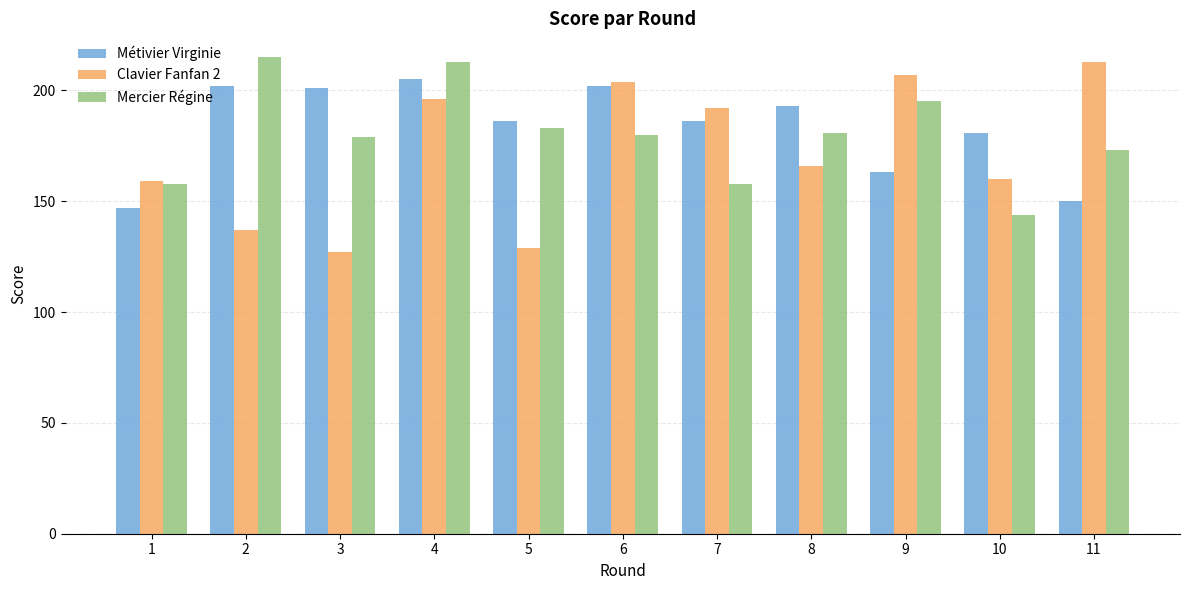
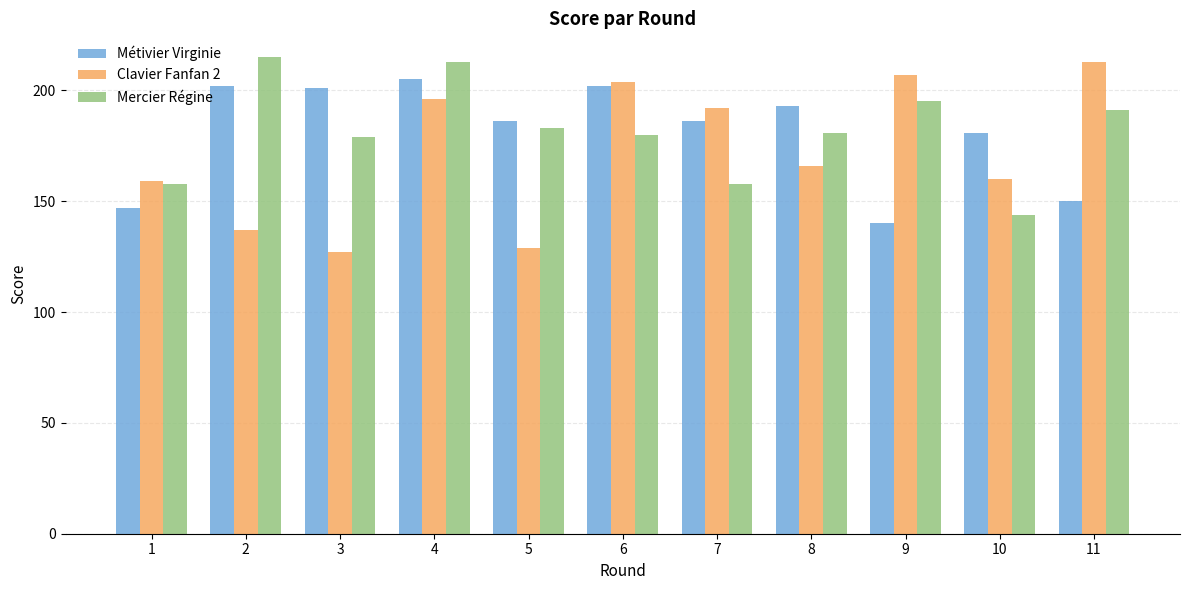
  {
    "Métivier Virginie": {
      "1": 147,
      "2": 202,
      "3": 201,
      "4": 205,
      "5": 186,
      "6": 202,
      "7": 186,
      "8": 193,
-     "9": 163,
+     "9": 140,
      "10": 181,
      "11": 150
    },
    "Clavier Fanfan 2": {
      "1": 159,
      "2": 137,
      "3": 127,
      "4": 196,
      "5": 129,
      "6": 204,
      "7": 192,
      "8": 166,
      "9": 207,
      "10": 160,
      "11": 213
    },
    "Mercier Régine": {
      "1": 158,
      "2": 215,
      "3": 179,
      "4": 213,
      "5": 183,
      "6": 180,
      "7": 158,
      "8": 181,
      "9": 195,
      "10": 144,
-     "11": 173
+     "11": 191
    }
  }
